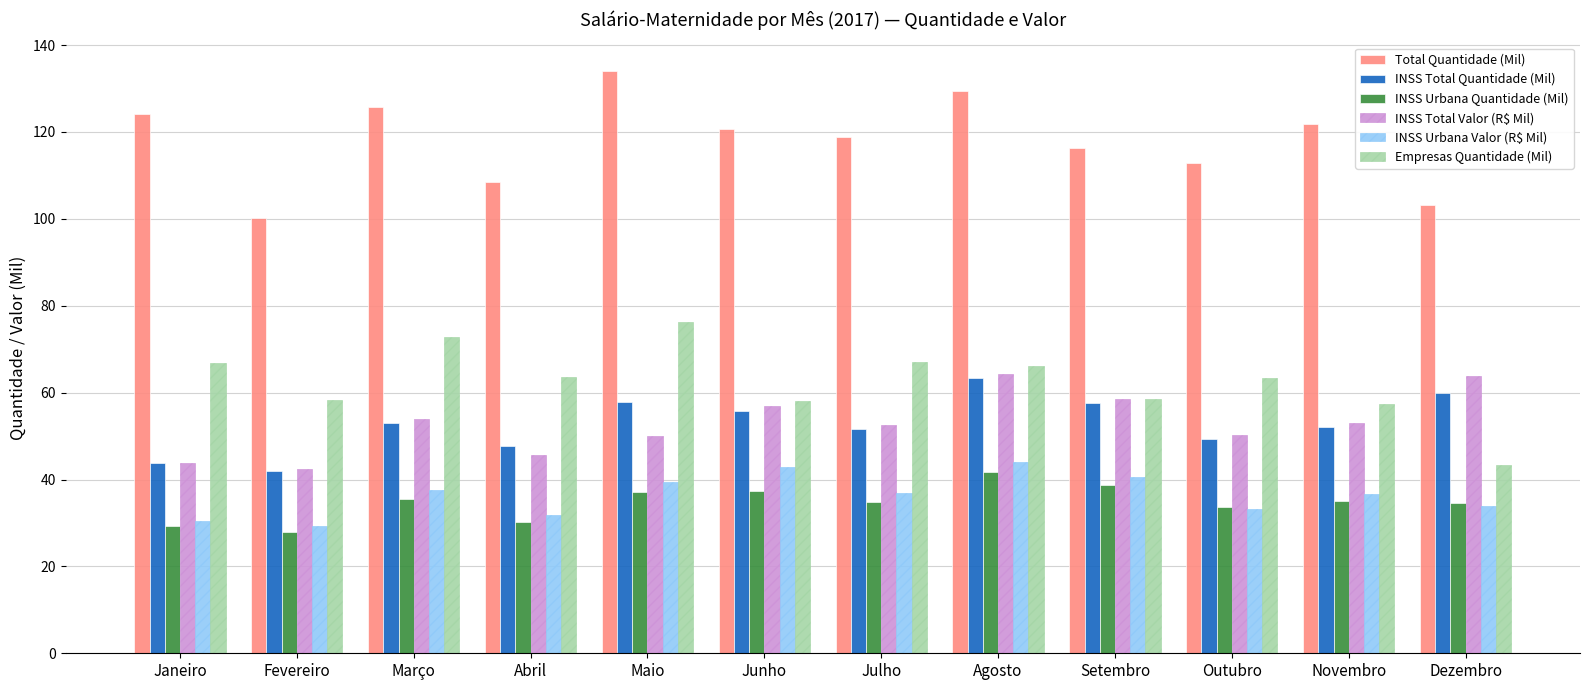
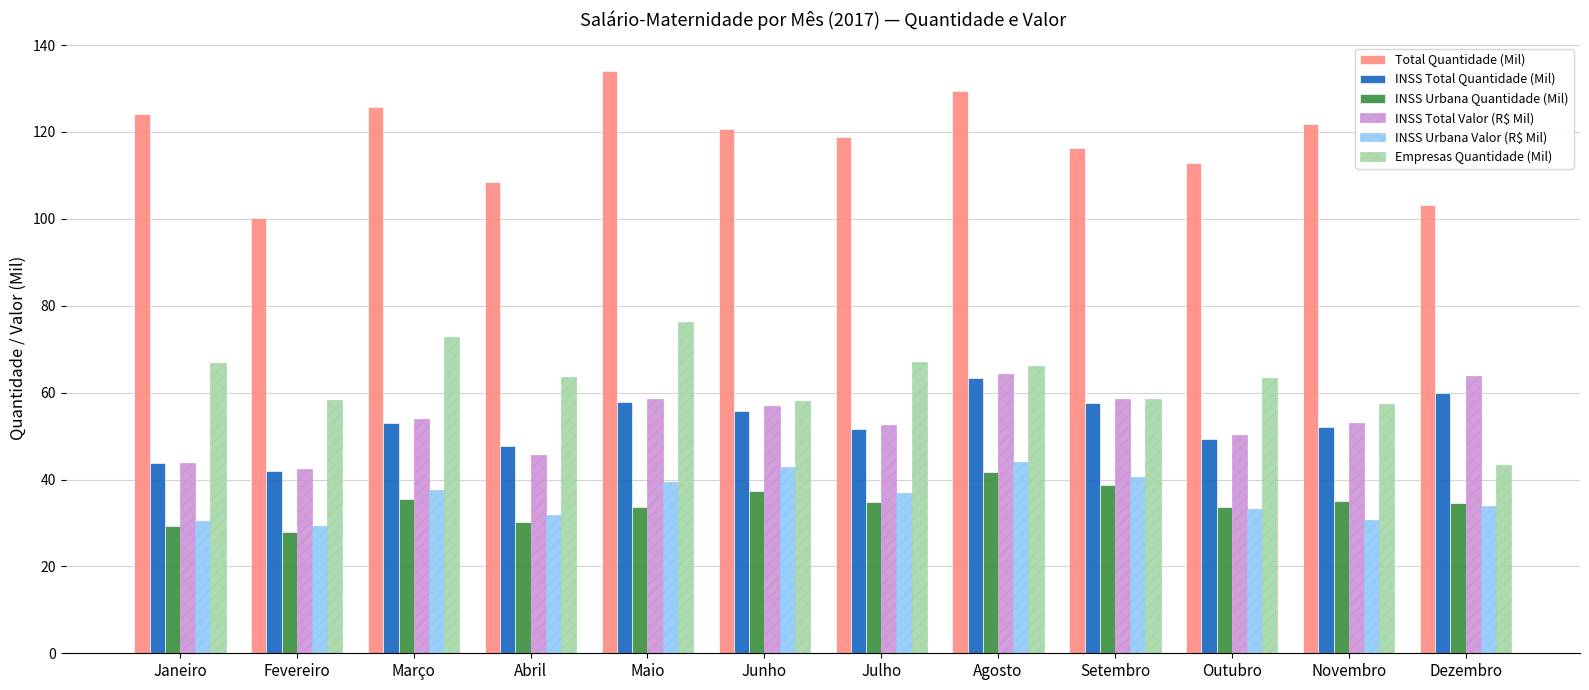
  {
    "Total Quantidade (Mil)": {
      "Janeiro": 124,
      "Fevereiro": 100,
      "Março": 126,
      "Abril": 108,
      "Maio": 134,
      "Junho": 121,
      "Julho": 119,
      "Agosto": 129,
      "Setembro": 116,
      "Outubro": 113,
      "Novembro": 122,
      "Dezembro": 103
    },
    "INSS Total Quantidade (Mil)": {
      "Janeiro": 44,
      "Fevereiro": 42,
      "Março": 53,
      "Abril": 48,
      "Maio": 58,
      "Junho": 56,
      "Julho": 52,
      "Agosto": 63,
      "Setembro": 58,
      "Outubro": 49,
      "Novembro": 52,
      "Dezembro": 60
    },
    "INSS Urbana Quantidade (Mil)": {
      "Janeiro": 29,
      "Fevereiro": 28,
      "Março": 36,
      "Abril": 30,
-     "Maio": 37,
+     "Maio": 34,
      "Junho": 37,
      "Julho": 35,
      "Agosto": 42,
      "Setembro": 39,
      "Outubro": 34,
      "Novembro": 35,
      "Dezembro": 35
    },
    "INSS Total Valor (R$ Mil)": {
      "Janeiro": 44,
      "Fevereiro": 43,
      "Março": 54,
      "Abril": 46,
-     "Maio": 50,
+     "Maio": 59,
      "Junho": 57,
      "Julho": 53,
      "Agosto": 64,
      "Setembro": 58,
      "Outubro": 50,
      "Novembro": 53,
      "Dezembro": 64
    },
    "INSS Urbana Valor (R$ Mil)": {
      "Janeiro": 30,
      "Fevereiro": 29,
      "Março": 38,
      "Abril": 32,
      "Maio": 39,
      "Junho": 43,
      "Julho": 37,
      "Agosto": 44,
      "Setembro": 41,
      "Outubro": 33,
-     "Novembro": 37,
+     "Novembro": 31,
      "Dezembro": 34
    },
    "Empresas Quantidade (Mil)": {
      "Janeiro": 67,
      "Fevereiro": 58,
      "Março": 73,
      "Abril": 64,
      "Maio": 76,
      "Junho": 58,
      "Julho": 67,
      "Agosto": 66,
      "Setembro": 59,
      "Outubro": 63,
      "Novembro": 57,
      "Dezembro": 43
    }
  }
